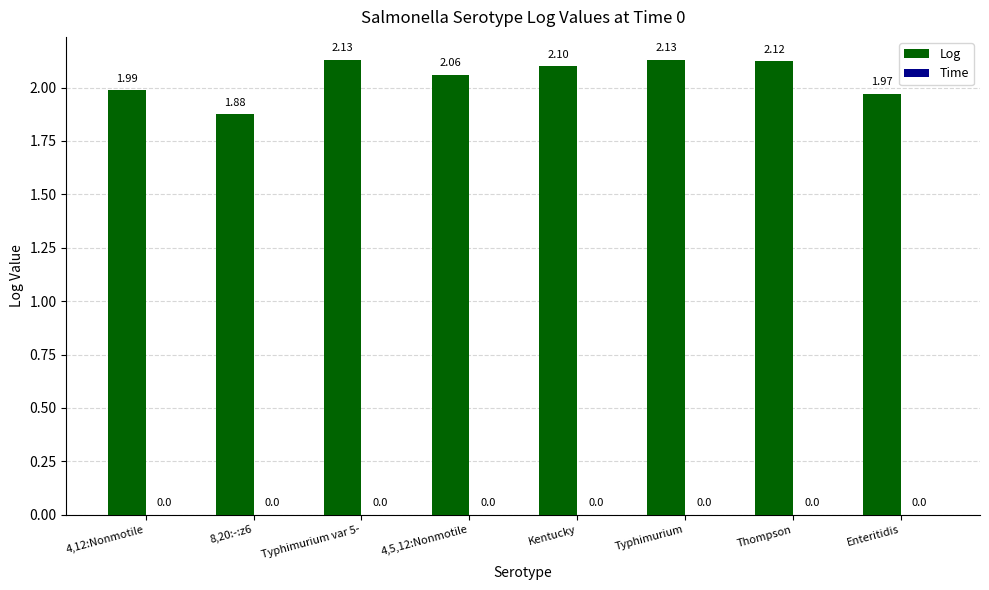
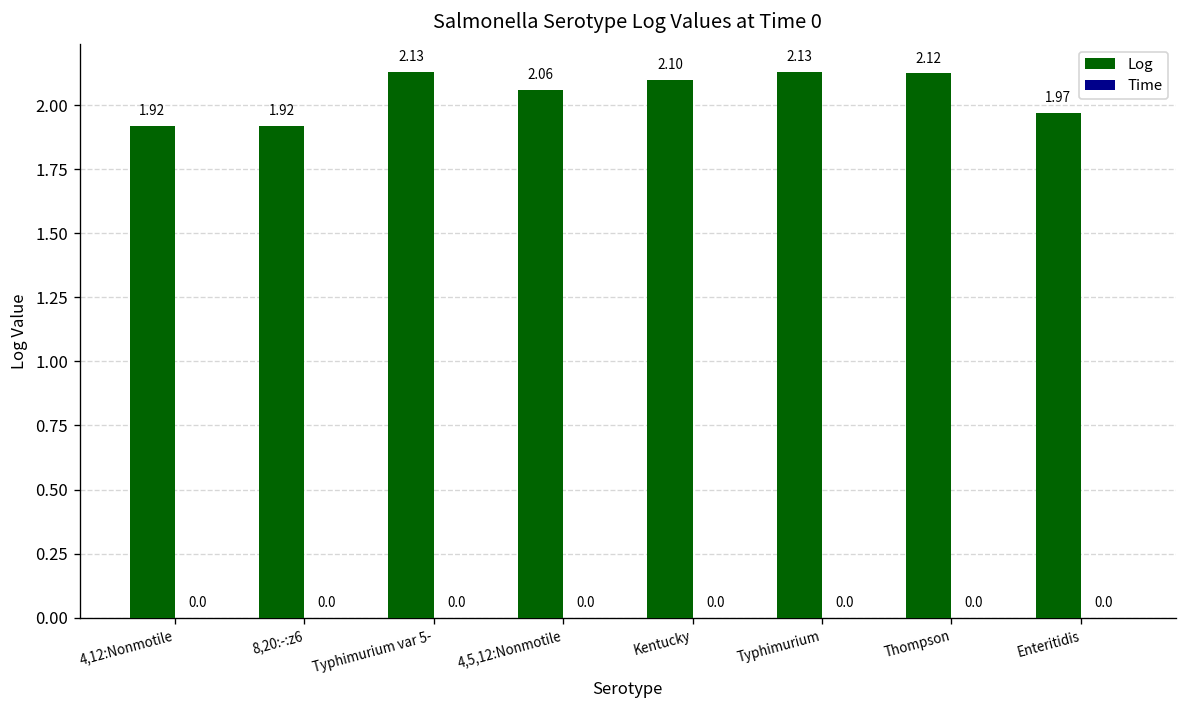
  {
    "Log": {
-     "4,12:Nonmotile": 1.99,
-     "8,20:-:z6": 1.88,
+     "4,12:Nonmotile": 1.92,
+     "8,20:-:z6": 1.92,
      "Typhimurium var 5-": 2.13,
      "4,5,12:Nonmotile": 2.06,
      "Kentucky": 2.10,
      "Typhimurium": 2.13,
      "Thompson": 2.12,
      "Enteritidis": 1.97
    },
    "Time": {
      "4,12:Nonmotile": 0.0,
      "8,20:-:z6": 0.0,
      "Typhimurium var 5-": 0.0,
      "4,5,12:Nonmotile": 0.0,
      "Kentucky": 0.0,
      "Typhimurium": 0.0,
      "Thompson": 0.0,
      "Enteritidis": 0.0
    }
  }
